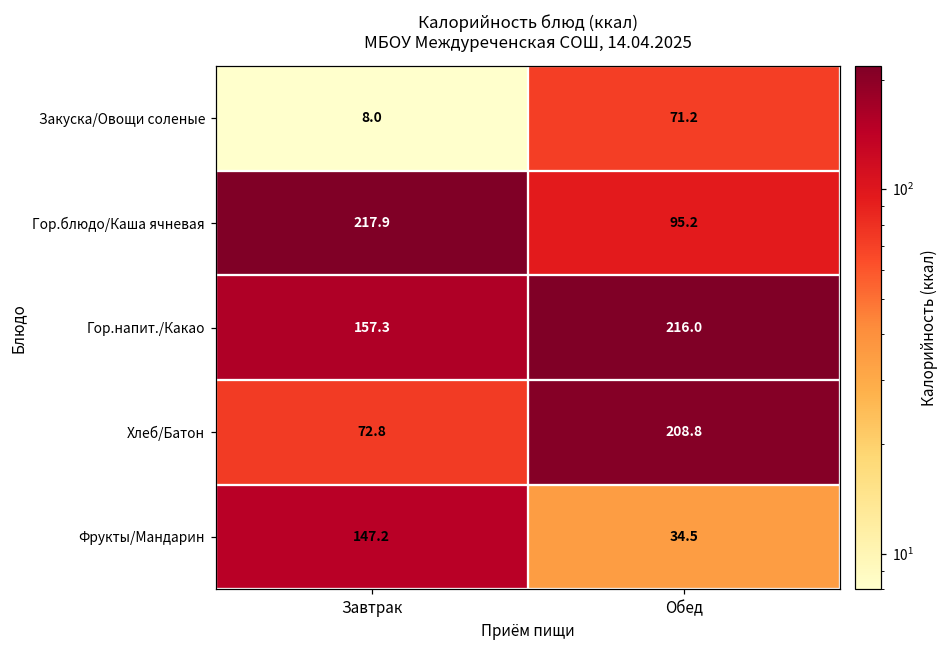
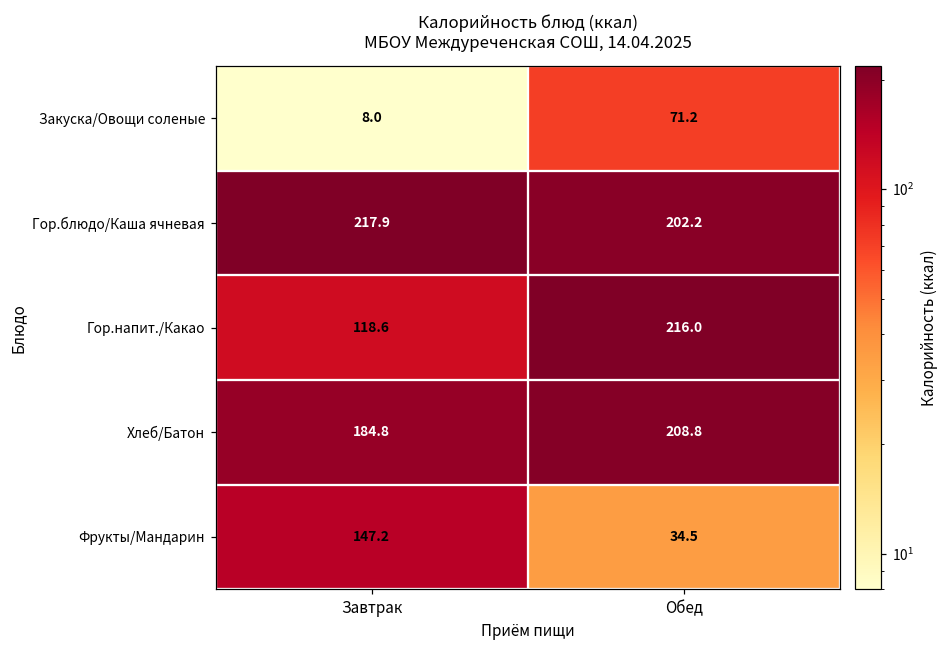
  {
    "Закуска/Овощи соленые": {
      "Завтрак": 8.0,
      "Обед": 71.2
    },
    "Гор.блюдо/Каша ячневая": {
      "Завтрак": 217.9,
-     "Обед": 95.2
+     "Обед": 202.2
    },
    "Гор.напит./Какао": {
-     "Завтрак": 157.3,
+     "Завтрак": 118.6,
      "Обед": 216.0
    },
    "Хлеб/Батон": {
-     "Завтрак": 72.8,
+     "Завтрак": 184.8,
      "Обед": 208.8
    },
    "Фрукты/Мандарин": {
      "Завтрак": 147.2,
      "Обед": 34.5
    }
  }
